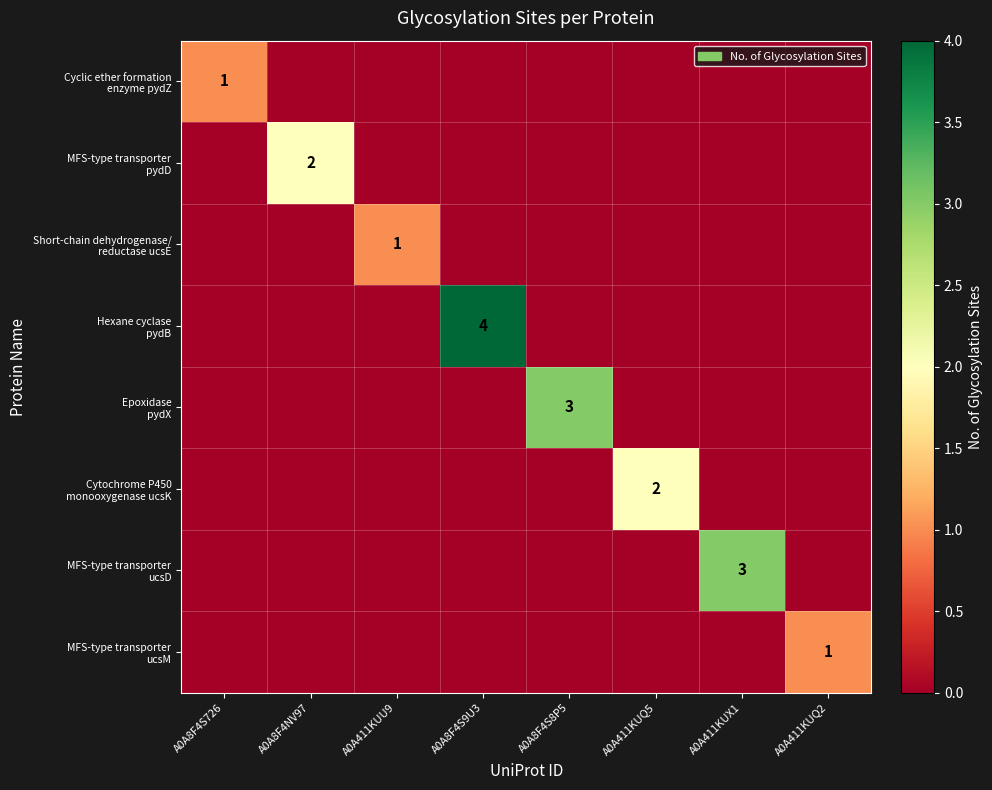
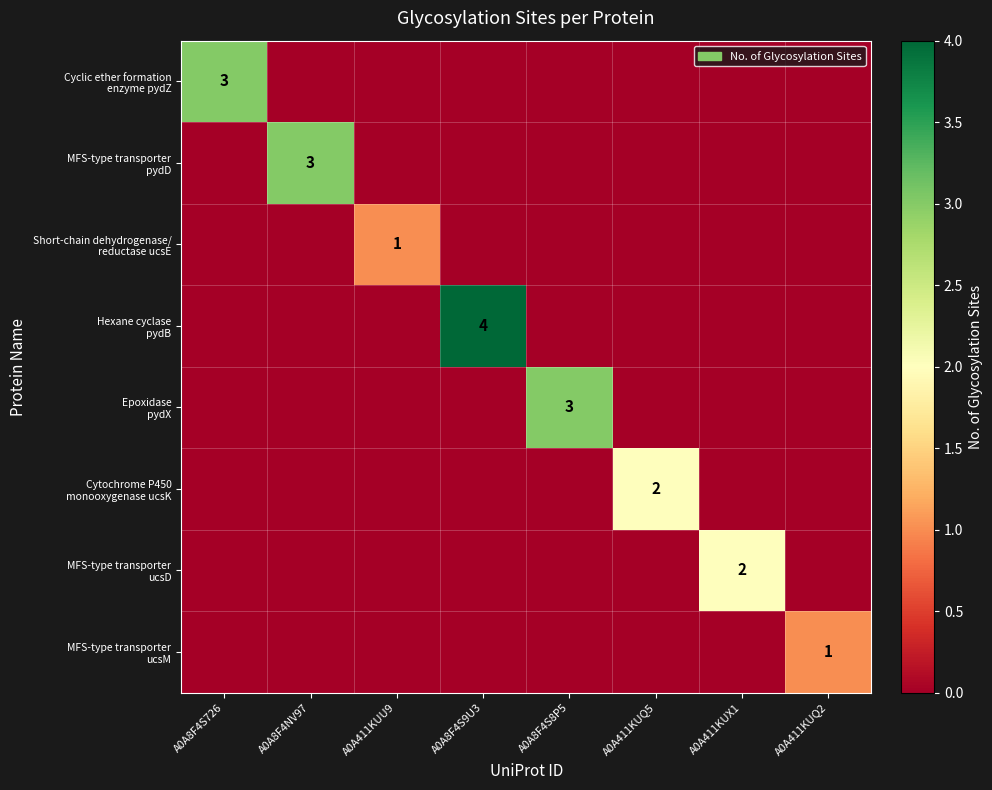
  {
    "Cyclic ether formation enzyme pydZ": {
-     "A0A8F4S726": 1
+     "A0A8F4S726": 3
    },
    "MFS-type transporter pydD": {
-     "A0A8F4NV97": 2
+     "A0A8F4NV97": 3
    },
    "Short-chain dehydrogenase/ reductase ucsE": {
      "A0A411KUU9": 1
    },
    "Hexane cyclase pydB": {
      "A0A8F4S9U3": 4
    },
    "Epoxidase pydX": {
      "A0A8F4S8P5": 3
    },
    "Cytochrome P450 monooxygenase ucsK": {
      "A0A411KUQ5": 2
    },
    "MFS-type transporter ucsD": {
-     "A0A411KUX1": 3
+     "A0A411KUX1": 2
    },
    "MFS-type transporter ucsM": {
      "A0A411KUQ2": 1
    }
  }
